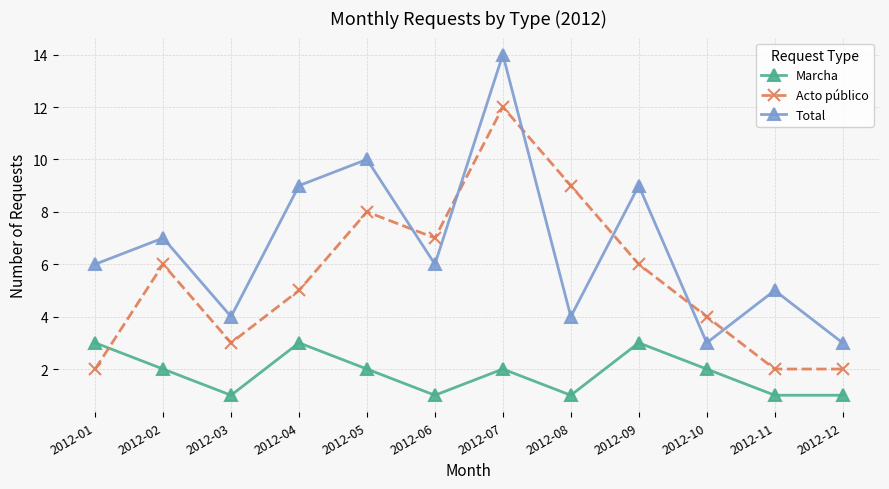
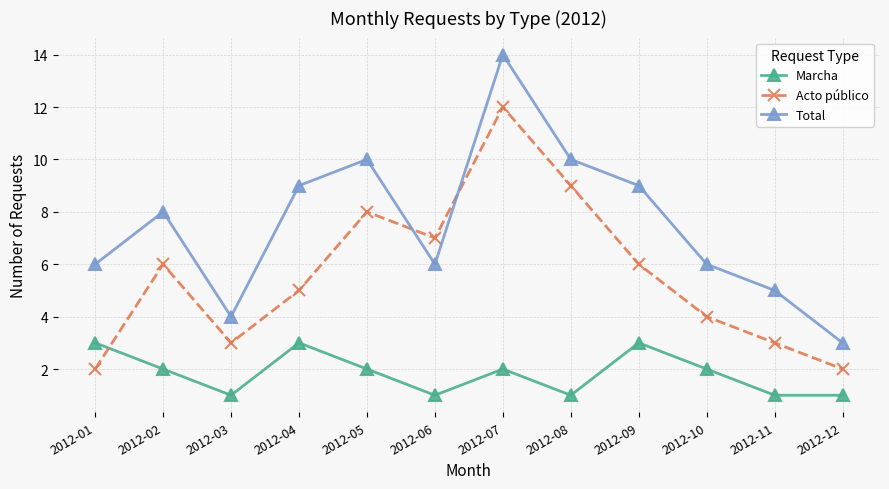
  {
    "Marcha": {
      "2012-01": 3,
      "2012-02": 2,
      "2012-03": 1,
      "2012-04": 3,
      "2012-05": 2,
      "2012-06": 1,
      "2012-07": 2,
      "2012-08": 1,
      "2012-09": 3,
      "2012-10": 2,
      "2012-11": 1,
      "2012-12": 1
    },
    "Acto público": {
      "2012-01": 2,
      "2012-02": 6,
      "2012-03": 3,
      "2012-04": 5,
      "2012-05": 8,
      "2012-06": 7,
      "2012-07": 12,
      "2012-08": 9,
      "2012-09": 6,
      "2012-10": 4,
-     "2012-11": 2,
+     "2012-11": 3,
      "2012-12": 2
    },
    "Total": {
      "2012-01": 6,
-     "2012-02": 7,
+     "2012-02": 8,
      "2012-03": 4,
      "2012-04": 9,
      "2012-05": 10,
      "2012-06": 6,
      "2012-07": 14,
-     "2012-08": 4,
+     "2012-08": 10,
      "2012-09": 9,
-     "2012-10": 3,
+     "2012-10": 6,
      "2012-11": 5,
      "2012-12": 3
    }
  }
